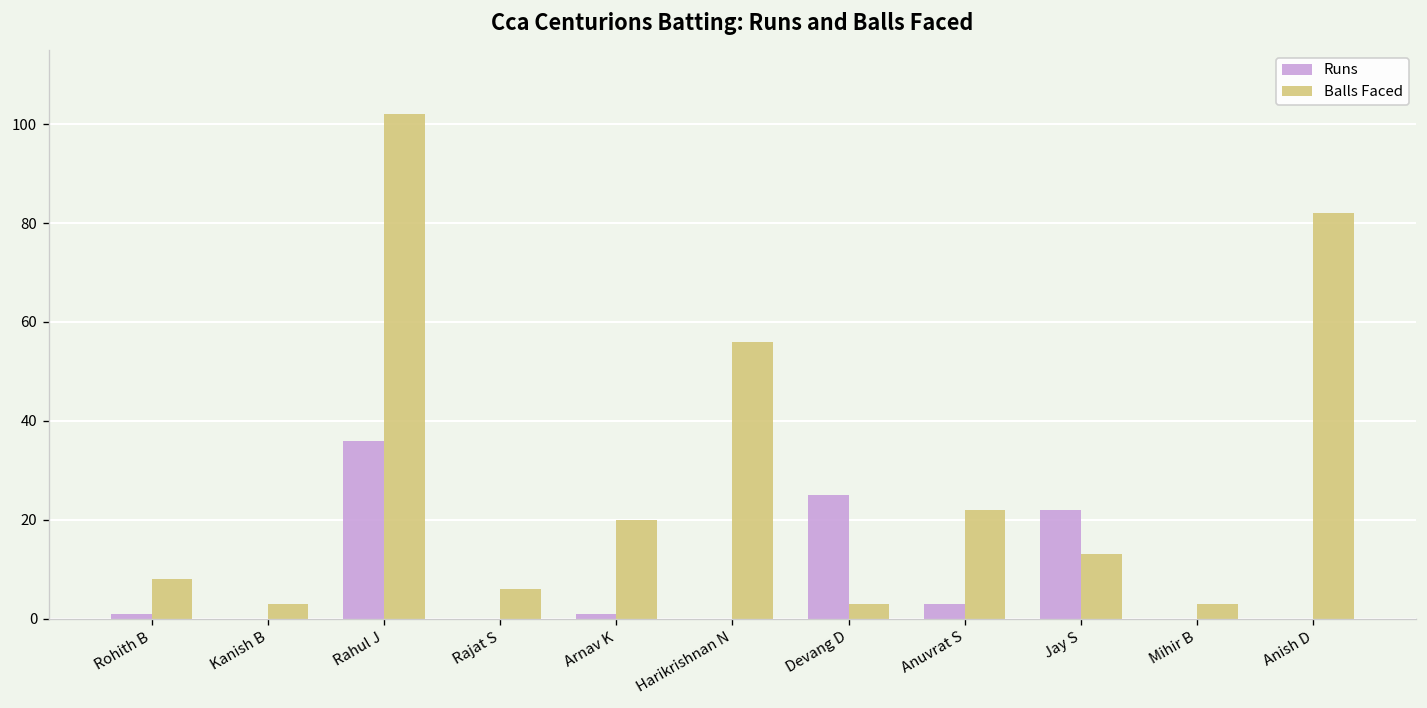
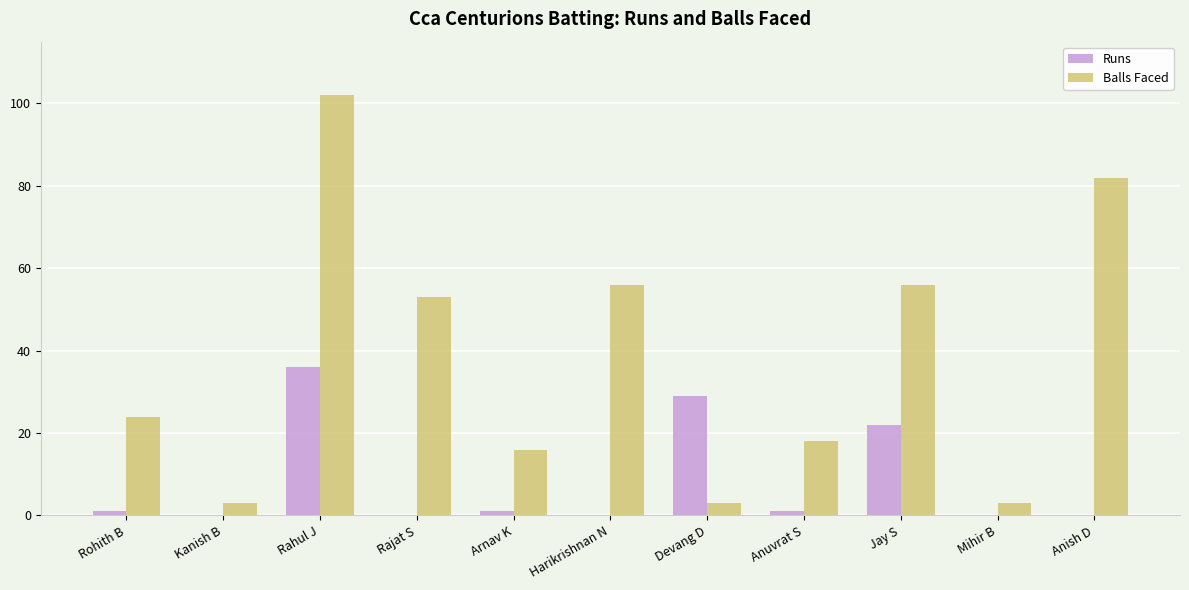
  {
    "Runs": {
      "Rohith B": 1,
      "Kanish B": 0,
      "Rahul J": 36,
      "Rajat S": 0,
      "Arnav K": 1,
      "Harikrishnan N": 0,
-     "Devang D": 25,
-     "Anuvrat S": 3,
+     "Devang D": 29,
+     "Anuvrat S": 1,
      "Jay S": 22,
      "Mihir B": 0,
      "Anish D": 0
    },
    "Balls Faced": {
-     "Rohith B": 8,
+     "Rohith B": 24,
      "Kanish B": 3,
      "Rahul J": 102,
-     "Rajat S": 6,
-     "Arnav K": 20,
+     "Rajat S": 53,
+     "Arnav K": 16,
      "Harikrishnan N": 56,
      "Devang D": 3,
-     "Anuvrat S": 22,
-     "Jay S": 13,
+     "Anuvrat S": 18,
+     "Jay S": 56,
      "Mihir B": 3,
      "Anish D": 82
    }
  }
